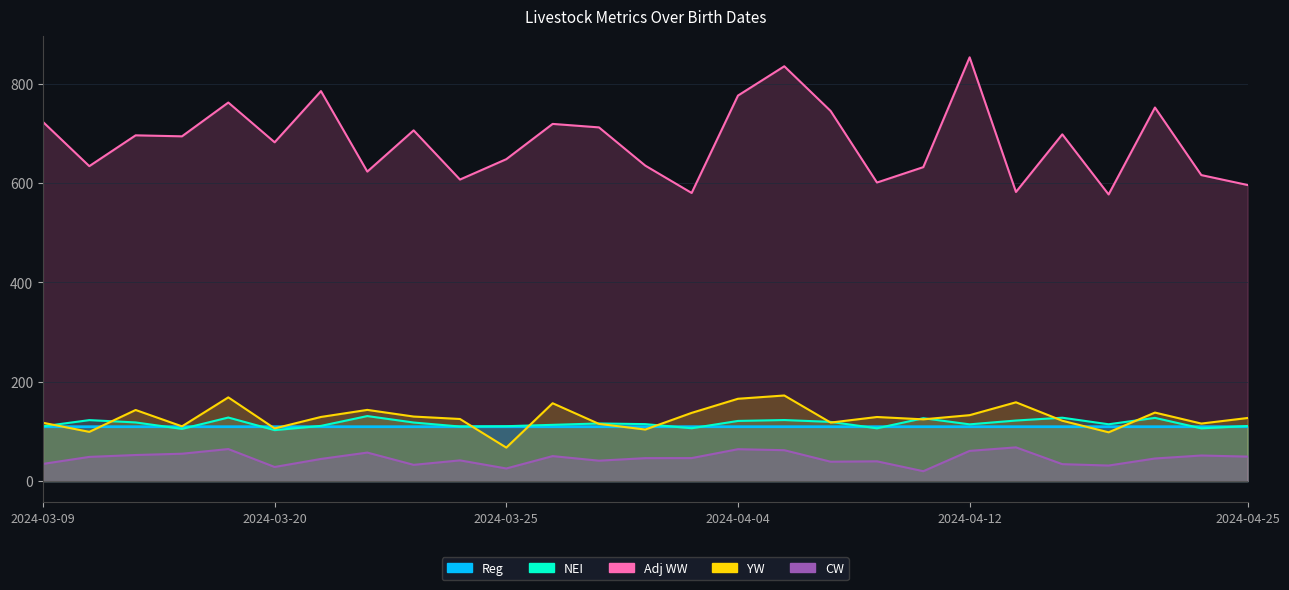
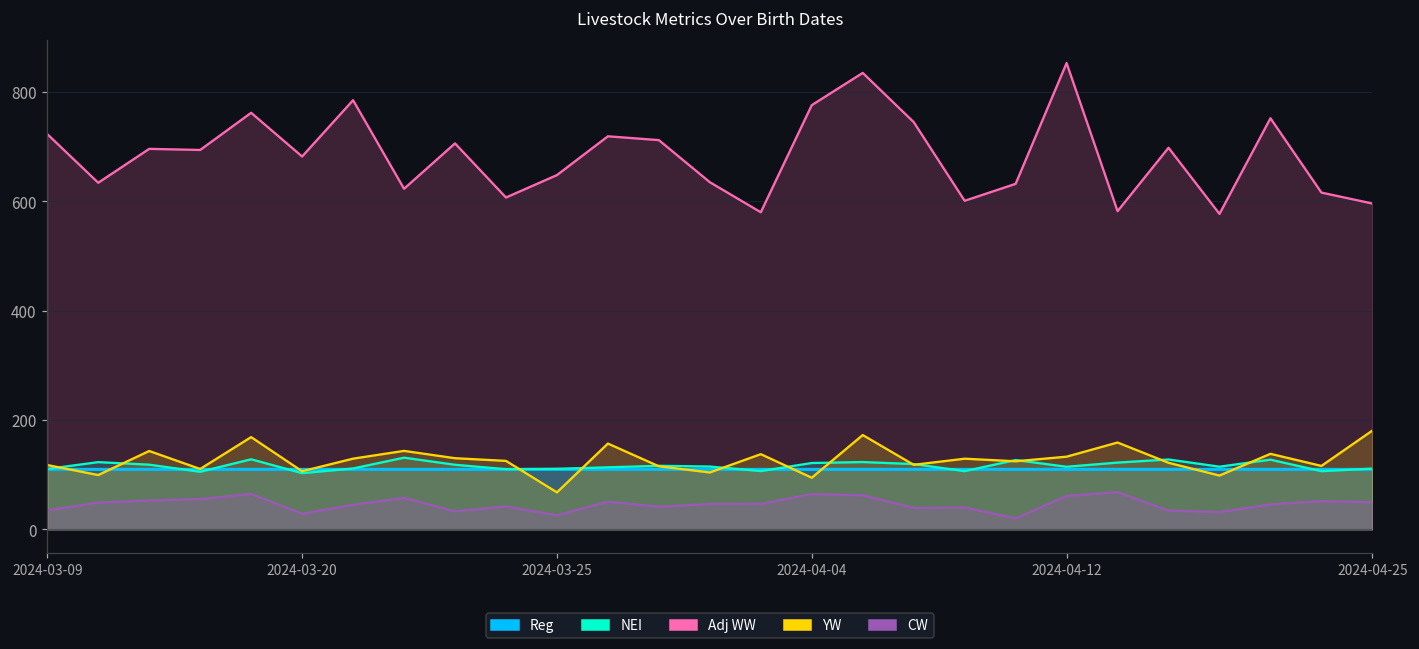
  {
    "YW": {
      "2024-03-09": 120,
      "2024-03-25": 70,
-     "2024-04-04": 170,
+     "2024-04-04": 90,
      "2024-04-12": 130,
-     "2024-04-25": 130
+     "2024-04-25": 180
    }
  }
